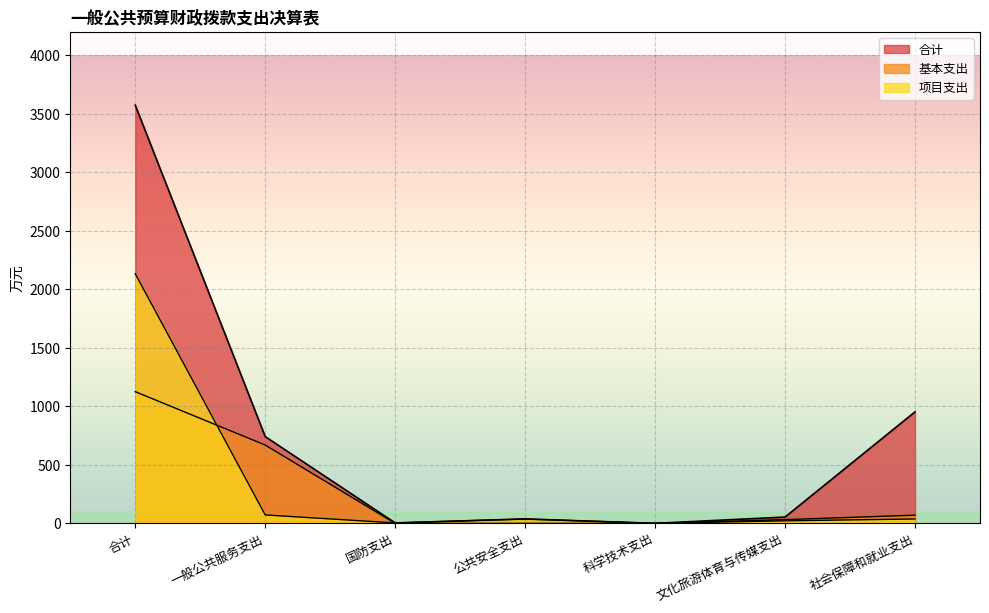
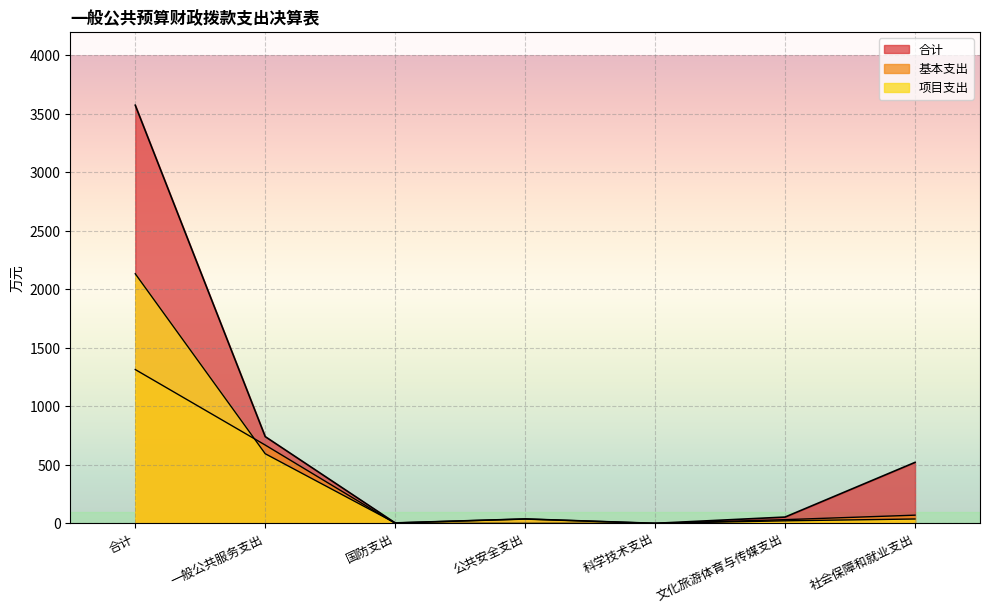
  {
    "合计": {
      "合计": 3570,
      "一般公共服务支出": 740,
      "文化旅游体育与传媒支出": 50,
-     "社会保障和就业支出": 950
+     "社会保障和就业支出": 520
    },
    "基本支出": {
-     "合计": 1130,
+     "合计": 1320,
      "一般公共服务支出": 670,
      "公共安全支出": 0,
      "社会保障和就业支出": 70
    },
    "项目支出": {
      "合计": 2130,
-     "一般公共服务支出": 70,
+     "一般公共服务支出": 600,
      "社会保障和就业支出": 40
    }
  }
